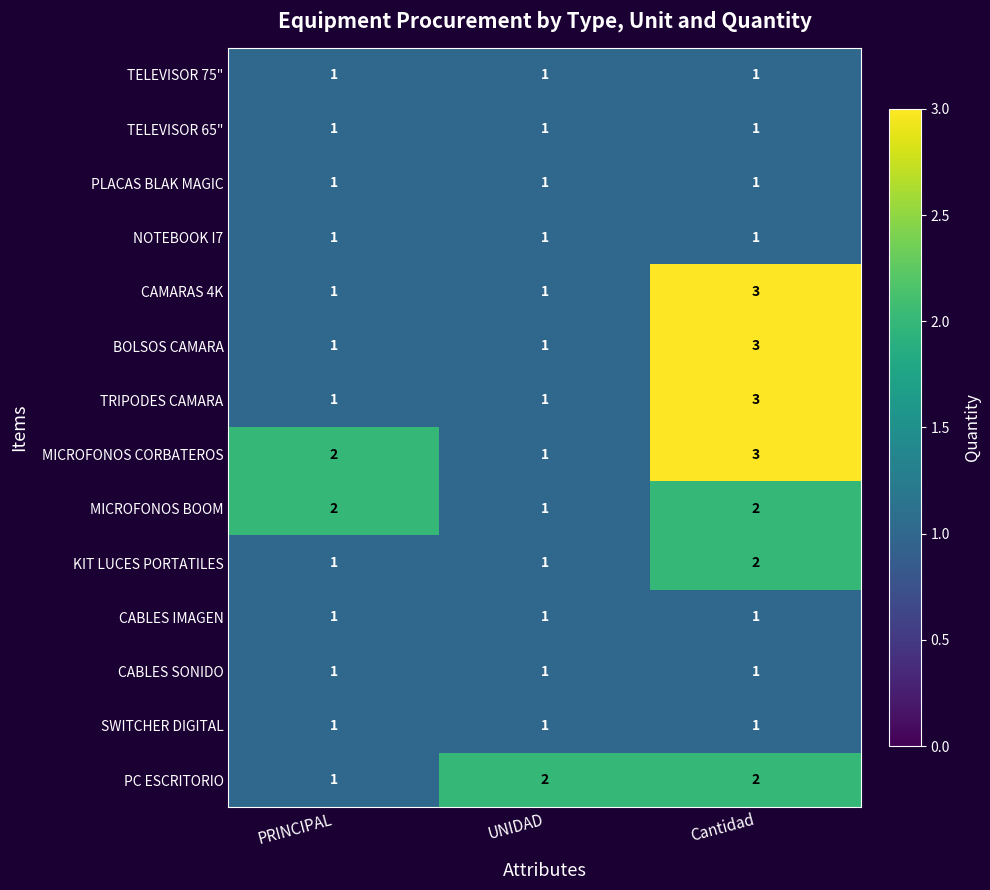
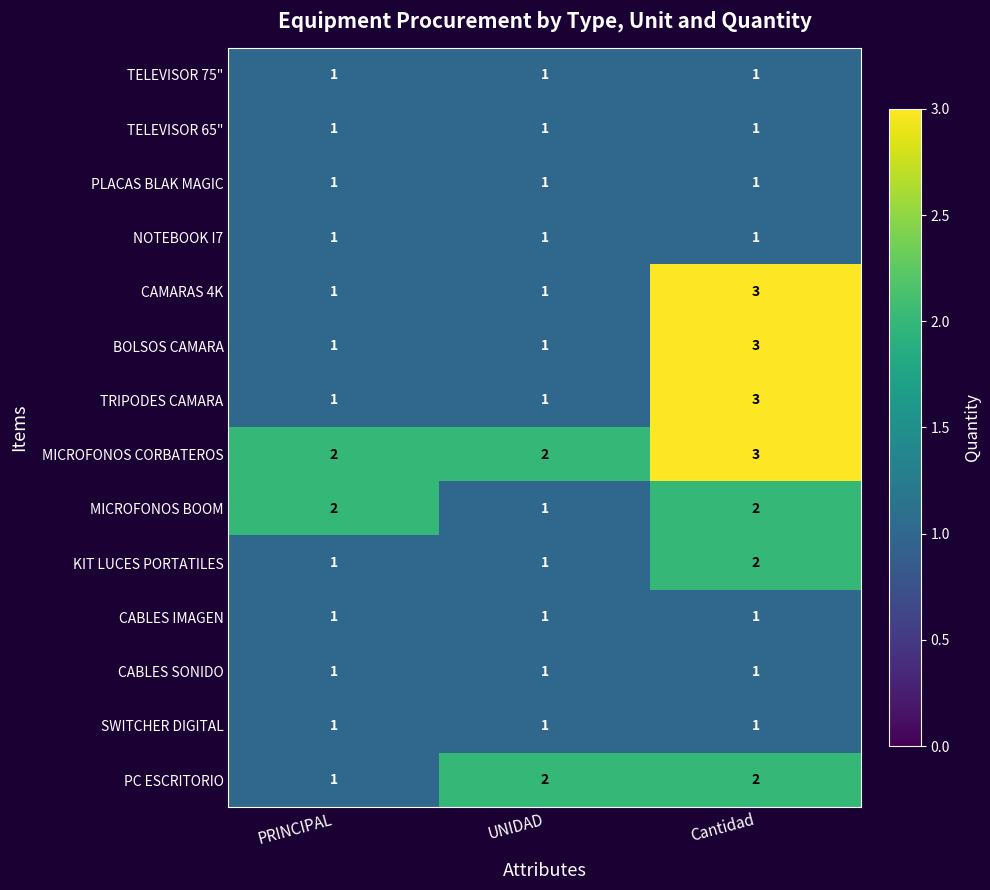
  {
    "TELEVISOR 75\"": {
      "PRINCIPAL": 1,
      "UNIDAD": 1,
      "Cantidad": 1
    },
    "TELEVISOR 65\"": {
      "PRINCIPAL": 1,
      "UNIDAD": 1,
      "Cantidad": 1
    },
    "PLACAS BLAK MAGIC": {
      "PRINCIPAL": 1,
      "UNIDAD": 1,
      "Cantidad": 1
    },
    "NOTEBOOK I7": {
      "PRINCIPAL": 1,
      "UNIDAD": 1,
      "Cantidad": 1
    },
    "CAMARAS 4K": {
      "PRINCIPAL": 1,
      "UNIDAD": 1,
      "Cantidad": 3
    },
    "BOLSOS CAMARA": {
      "PRINCIPAL": 1,
      "UNIDAD": 1,
      "Cantidad": 3
    },
    "TRIPODES CAMARA": {
      "PRINCIPAL": 1,
      "UNIDAD": 1,
      "Cantidad": 3
    },
    "MICROFONOS CORBATEROS": {
      "PRINCIPAL": 2,
-     "UNIDAD": 1,
+     "UNIDAD": 2,
      "Cantidad": 3
    },
    "MICROFONOS BOOM": {
      "PRINCIPAL": 2,
      "UNIDAD": 1,
      "Cantidad": 2
    },
    "KIT LUCES PORTATILES": {
      "PRINCIPAL": 1,
      "UNIDAD": 1,
      "Cantidad": 2
    },
    "CABLES IMAGEN": {
      "PRINCIPAL": 1,
      "UNIDAD": 1,
      "Cantidad": 1
    },
    "CABLES SONIDO": {
      "PRINCIPAL": 1,
      "UNIDAD": 1,
      "Cantidad": 1
    },
    "SWITCHER DIGITAL": {
      "PRINCIPAL": 1,
      "UNIDAD": 1,
      "Cantidad": 1
    },
    "PC ESCRITORIO": {
      "PRINCIPAL": 1,
      "UNIDAD": 2,
      "Cantidad": 2
    }
  }
